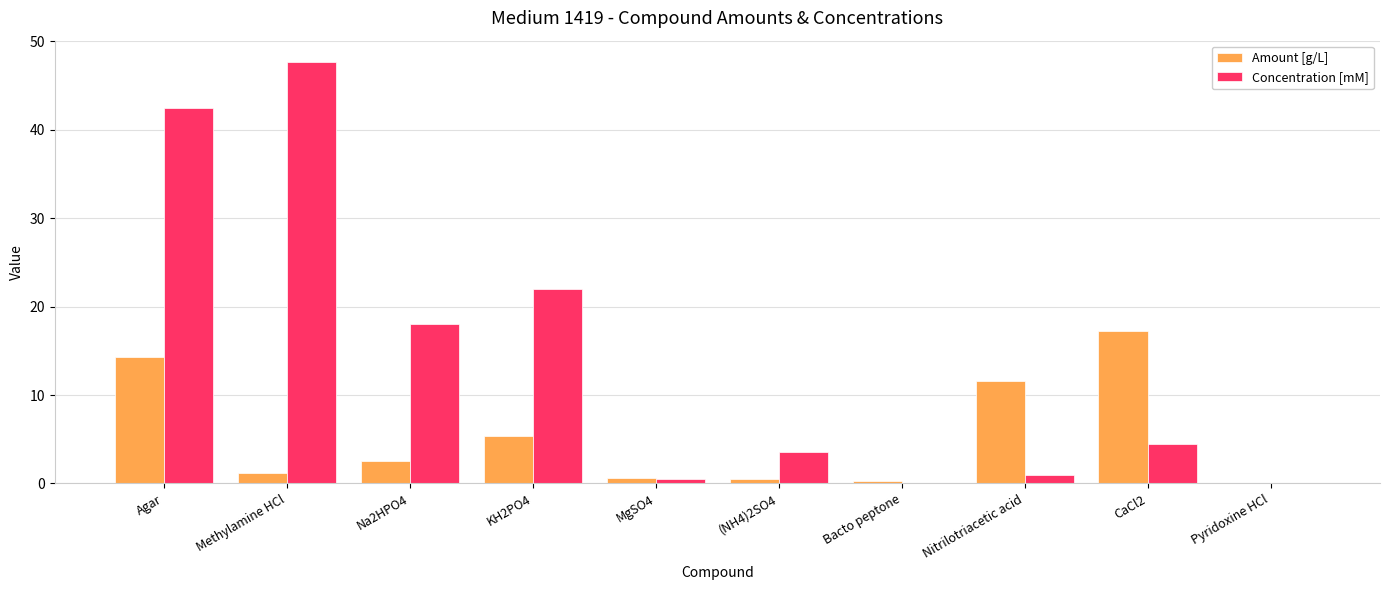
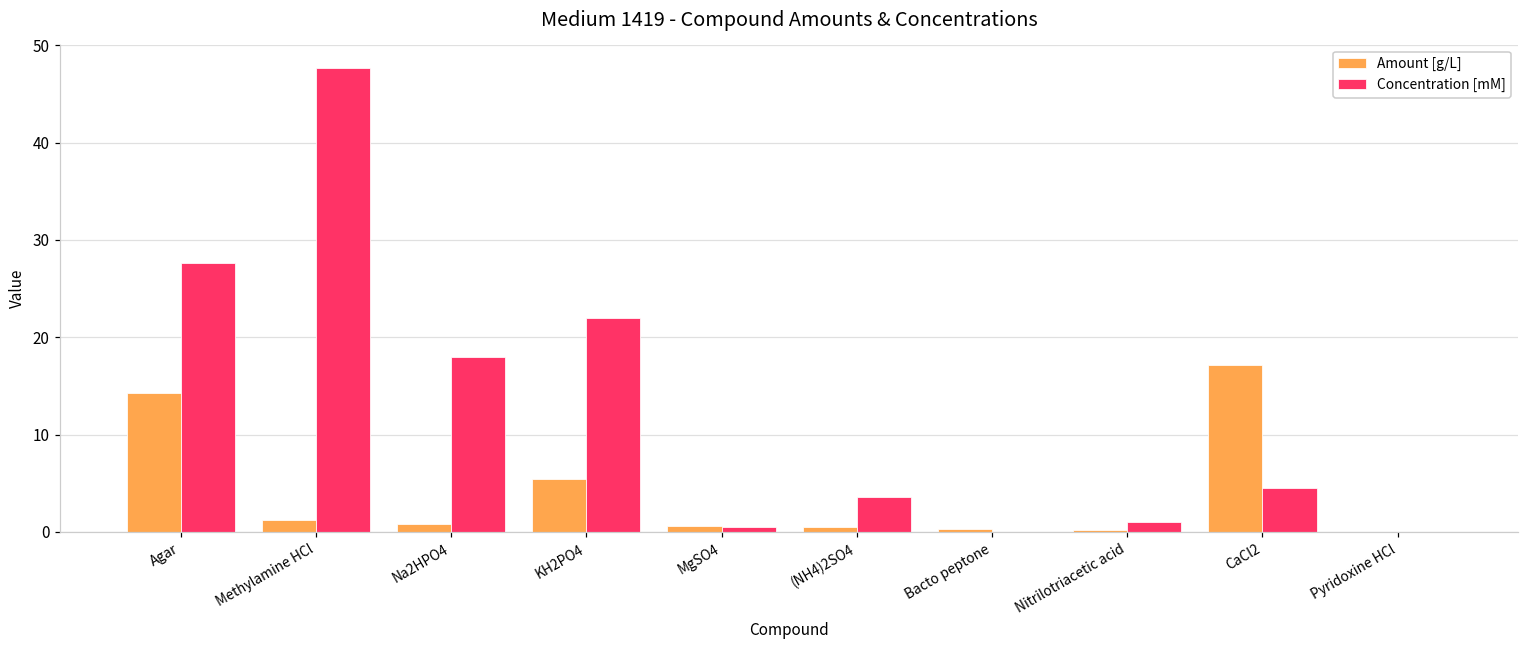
  {
    "Amount [g/L]": {
      "Agar": 14,
      "Methylamine HCl": 1,
-     "Na2HPO4": 3,
+     "Na2HPO4": 1,
      "KH2PO4": 5,
      "MgSO4": 1,
      "(NH4)2SO4": 0,
-     "Nitrilotriacetic acid": 12,
+     "Nitrilotriacetic acid": 0,
      "CaCl2": 17
    },
    "Concentration [mM]": {
-     "Agar": 42,
+     "Agar": 28,
      "Methylamine HCl": 48,
      "Na2HPO4": 18,
      "KH2PO4": 22,
      "MgSO4": 1,
      "(NH4)2SO4": 4,
      "Bacto peptone": 0,
      "Nitrilotriacetic acid": 1,
      "CaCl2": 4
    }
  }
